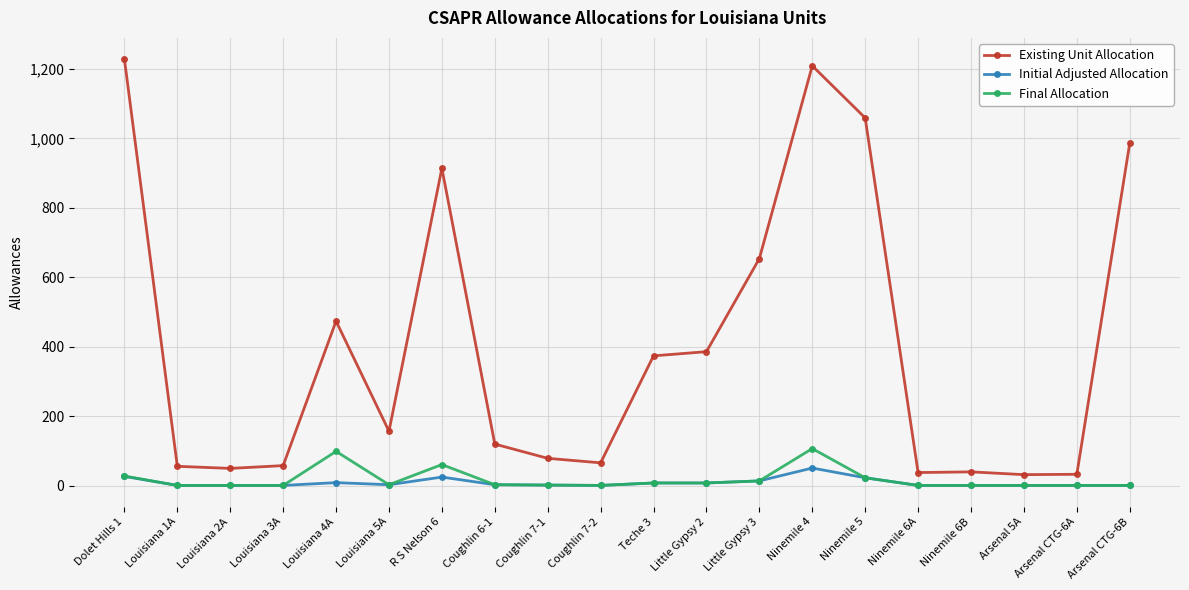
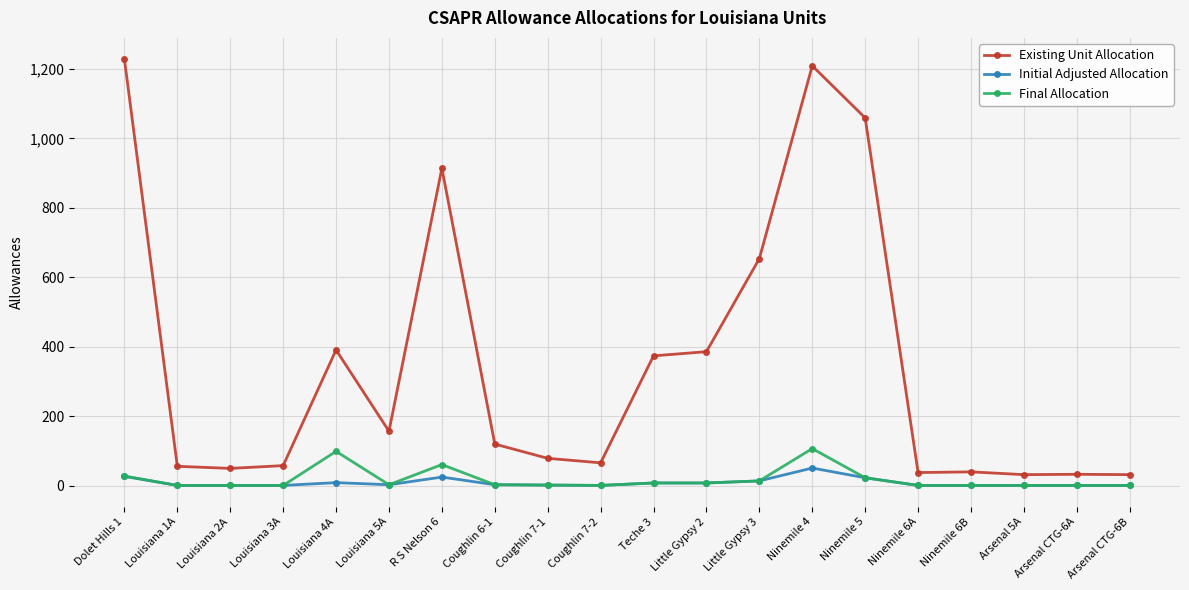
  {
    "Existing Unit Allocation": {
      "Dolet Hills 1": "1,230",
      "Louisiana 1A": "60",
      "Louisiana 2A": "50",
      "Louisiana 3A": "60",
-     "Louisiana 4A": "470",
+     "Louisiana 4A": "390",
      "Louisiana 5A": "160",
      "R S Nelson 6": "910",
      "Coughlin 6-1": "120",
      "Coughlin 7-1": "80",
      "Coughlin 7-2": "70",
      "Teche 3": "370",
      "Little Gypsy 2": "390",
      "Little Gypsy 3": "650",
      "Ninemile 4": "1,210",
      "Ninemile 5": "1,060",
      "Ninemile 6A": "40",
      "Ninemile 6B": "40",
      "Arsenal 5A": "30",
      "Arsenal CTG-6A": "30",
-     "Arsenal CTG-6B": "990"
+     "Arsenal CTG-6B": "30"
    },
    "Initial Adjusted Allocation": {
      "Louisiana 4A": "10",
      "R S Nelson 6": "30",
      "Ninemile 4": "50"
    },
    "Final Allocation": {
      "Louisiana 4A": "100",
      "R S Nelson 6": "60",
      "Ninemile 4": "110"
    }
  }
